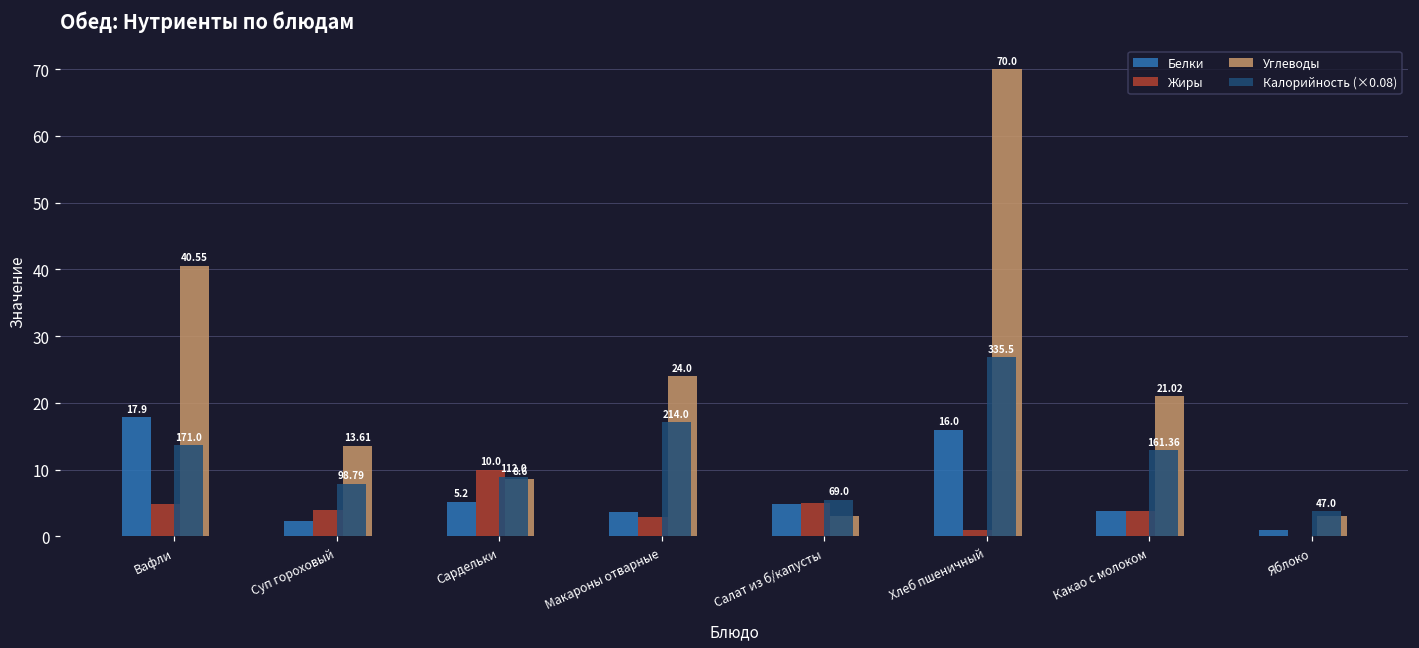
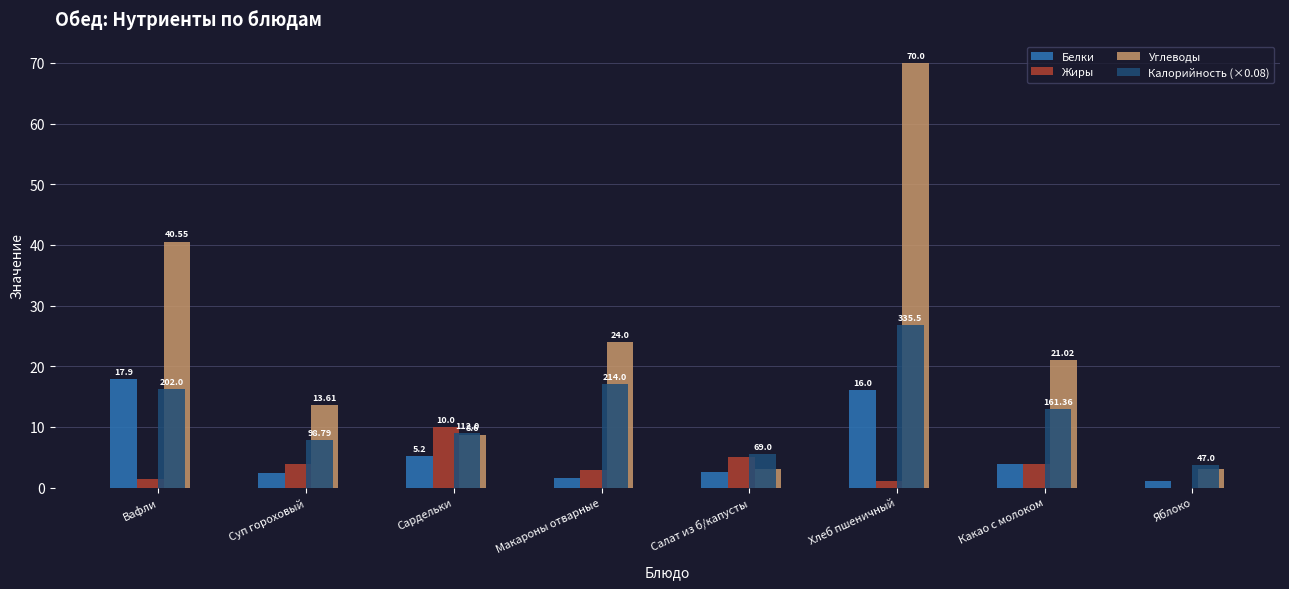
  {
    "Белки": {
      "Суп гороховый": 2,
-     "Макароны отварные": 4,
-     "Салат из б/капусты": 5,
+     "Макароны отварные": 2,
+     "Салат из б/капусты": 3,
      "Какао с молоком": 4,
      "Яблоко": 1
    },
    "Жиры": {
-     "Вафли": 5,
+     "Вафли": 1,
      "Суп гороховый": 4,
      "Макароны отварные": 3,
      "Салат из б/капусты": 5,
      "Хлеб пшеничный": 1,
      "Какао с молоком": 4,
      "Яблоко": 0
    },
    "Углеводы": {
      "Вафли": 40.55,
      "Суп гороховый": 13.61,
      "Макароны отварные": 24.0,
      "Хлеб пшеничный": 70.0,
      "Какао с молоком": 21.02
    },
    "Калорийность (×0.08)": {
-     "Вафли": 171.0
+     "Вафли": 202.0
    }
  }
